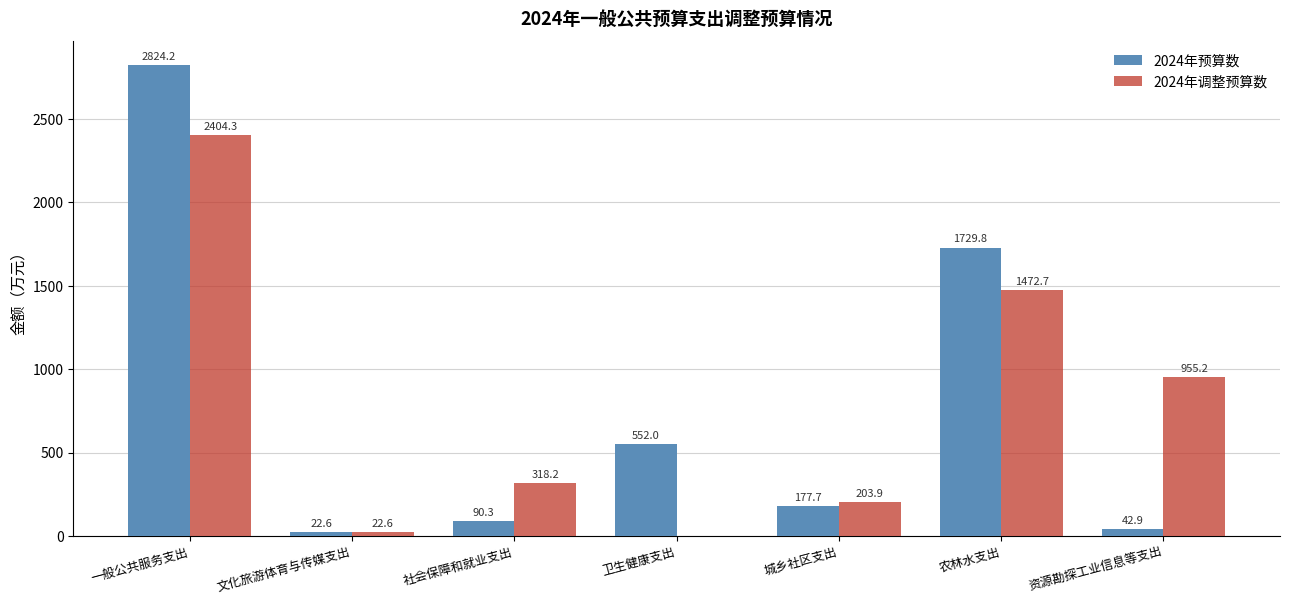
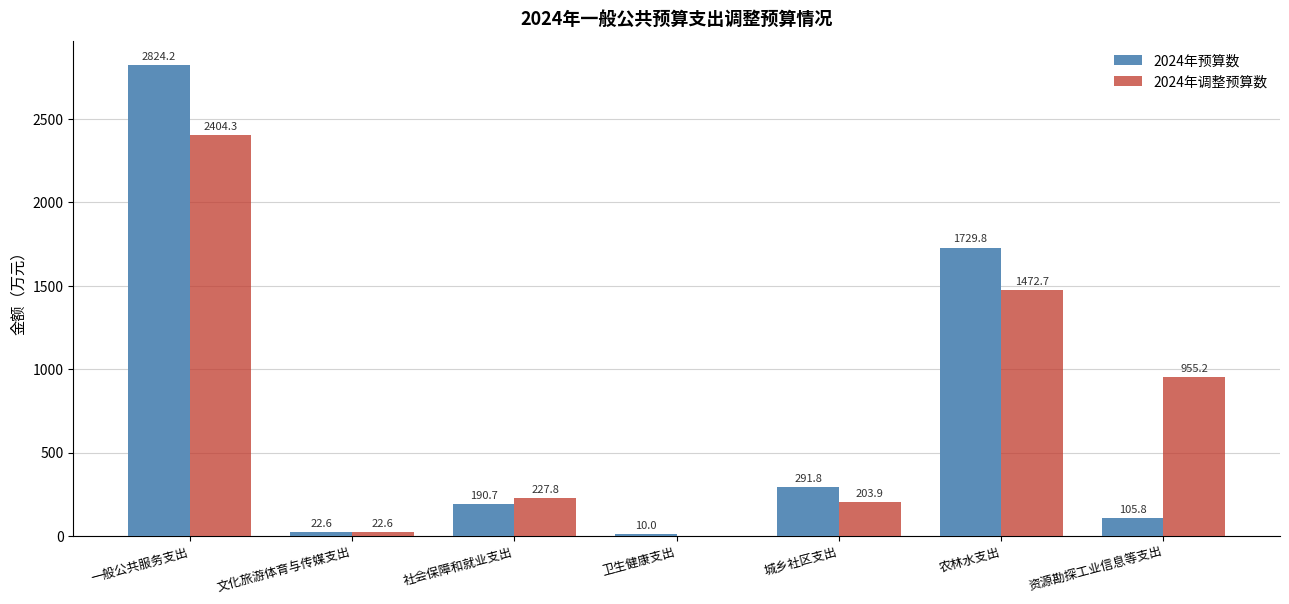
  {
    "2024年预算数": {
      "一般公共服务支出": 2824.2,
      "文化旅游体育与传媒支出": 22.6,
-     "社会保障和就业支出": 90.3,
-     "卫生健康支出": 552.0,
-     "城乡社区支出": 177.7,
+     "社会保障和就业支出": 190.7,
+     "卫生健康支出": 10.0,
+     "城乡社区支出": 291.8,
      "农林水支出": 1729.8,
-     "资源勘探工业信息等支出": 42.9
+     "资源勘探工业信息等支出": 105.8
    },
    "2024年调整预算数": {
      "一般公共服务支出": 2404.3,
      "文化旅游体育与传媒支出": 22.6,
-     "社会保障和就业支出": 318.2,
+     "社会保障和就业支出": 227.8,
      "城乡社区支出": 203.9,
      "农林水支出": 1472.7,
      "资源勘探工业信息等支出": 955.2
    }
  }
